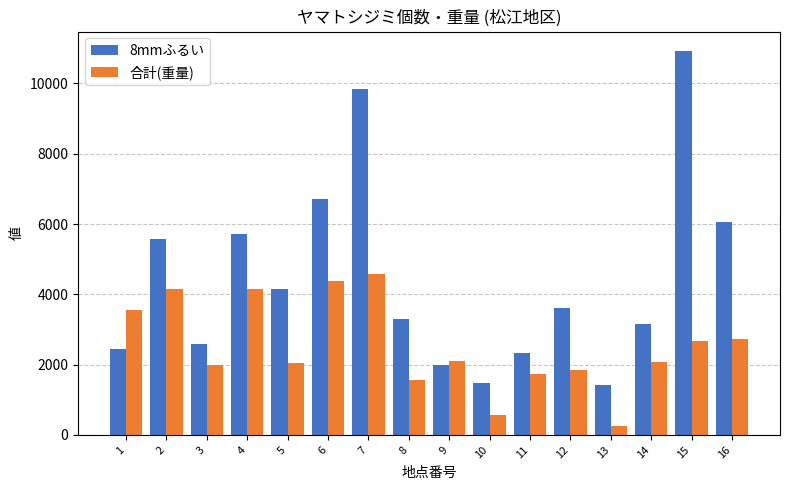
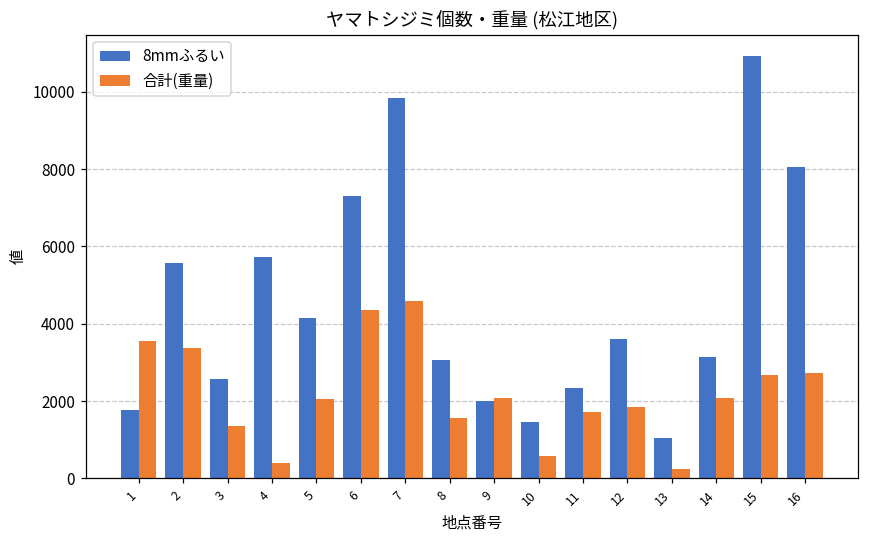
  {
    "8mmふるい": {
-     "1": 2400,
+     "1": 1800,
      "2": 5600,
      "3": 2600,
      "4": 5700,
      "5": 4200,
-     "6": 6700,
+     "6": 7300,
      "7": 9800,
-     "8": 3300,
+     "8": 3100,
      "9": 2000,
      "10": 1500,
      "11": 2300,
      "12": 3600,
-     "13": 1400,
+     "13": 1000,
      "14": 3200,
      "15": 10900,
-     "16": 6100
+     "16": 8100
    },
    "合計(重量)": {
      "1": 3500,
-     "2": 4100,
-     "3": 2000,
-     "4": 4200,
+     "2": 3400,
+     "3": 1400,
+     "4": 400,
      "5": 2000,
      "6": 4400,
      "7": 4600,
      "8": 1600,
      "9": 2100,
      "10": 600,
      "11": 1700,
      "12": 1900,
      "13": 200,
      "14": 2100,
      "15": 2700,
      "16": 2700
    }
  }
